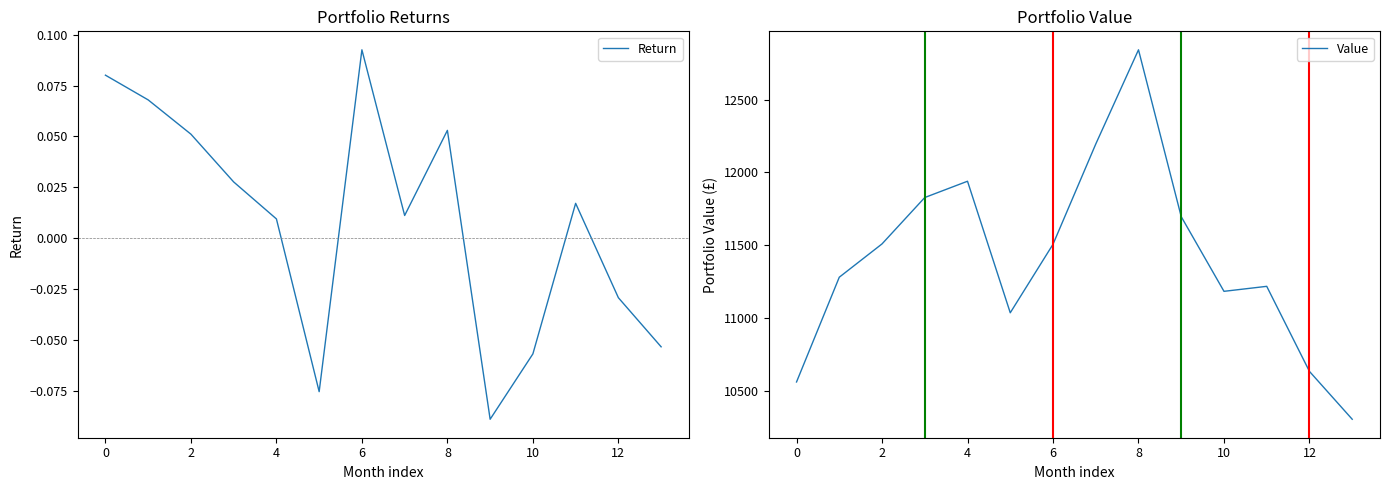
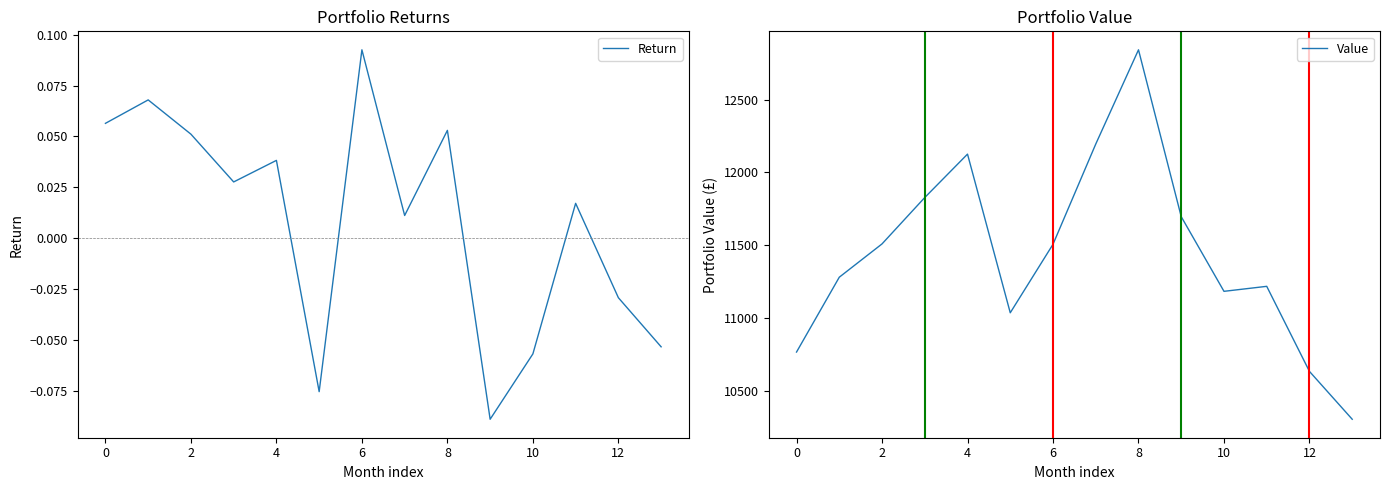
  {
    "Portfolio Returns": {
-     "0": 0.080,
+     "0": 0.056,
      "2": 0.051,
-     "4": 0.009,
+     "4": 0.038,
      "6": 0.093,
      "8": 0.053,
      "10": -0.057,
      "12": -0.029
    },
    "Portfolio Value": {
-     "0": 10560,
+     "0": 10770,
      "2": 11510,
-     "4": 11940,
+     "4": 12130,
      "6": 11510,
      "8": 12840,
      "10": 11190,
      "12": 10640
    }
  }
